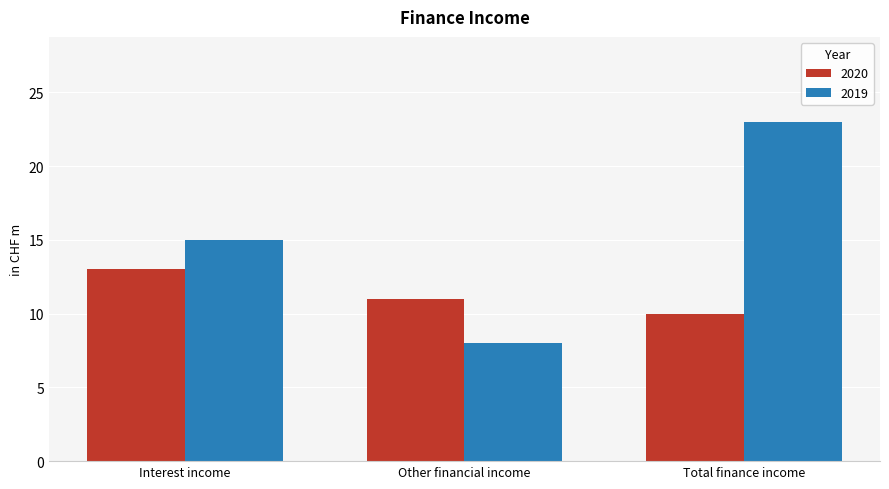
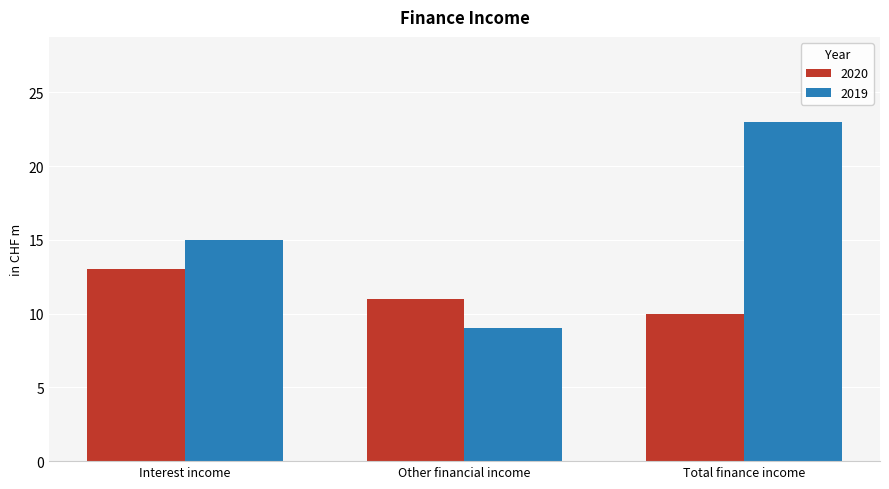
  {
    "2020": {
      "Interest income": 13,
      "Other financial income": 11,
      "Total finance income": 10
    },
    "2019": {
      "Interest income": 15,
-     "Other financial income": 8,
+     "Other financial income": 9,
      "Total finance income": 23
    }
  }
